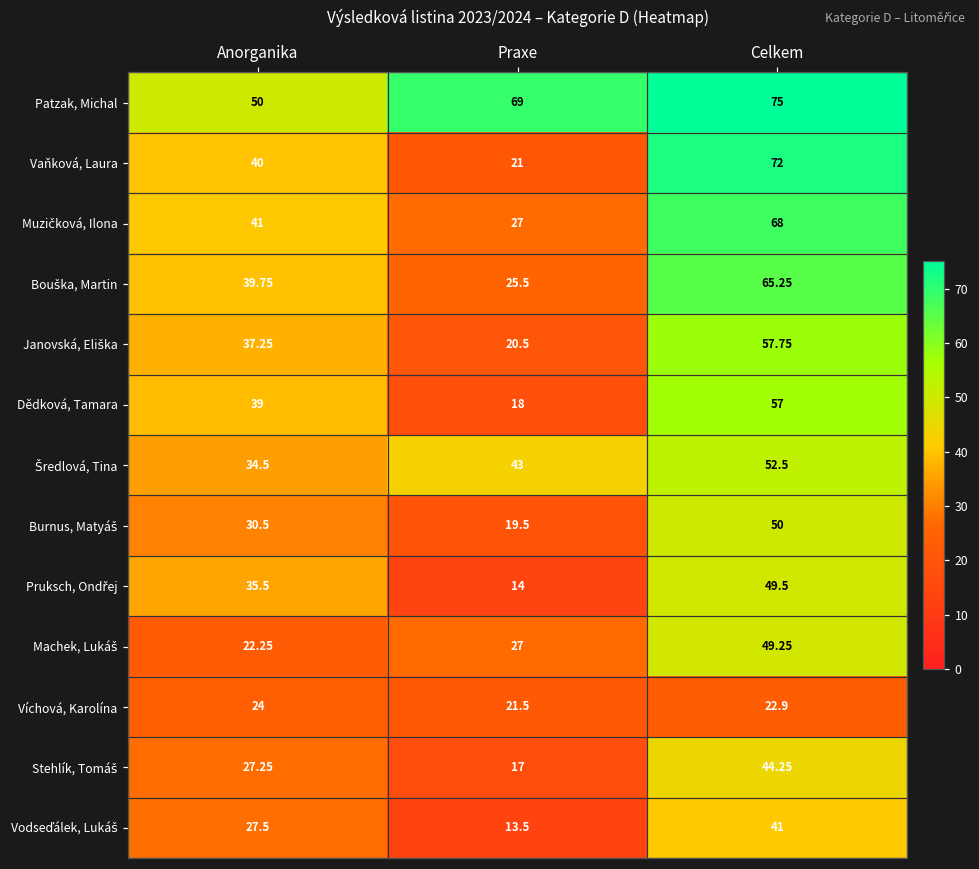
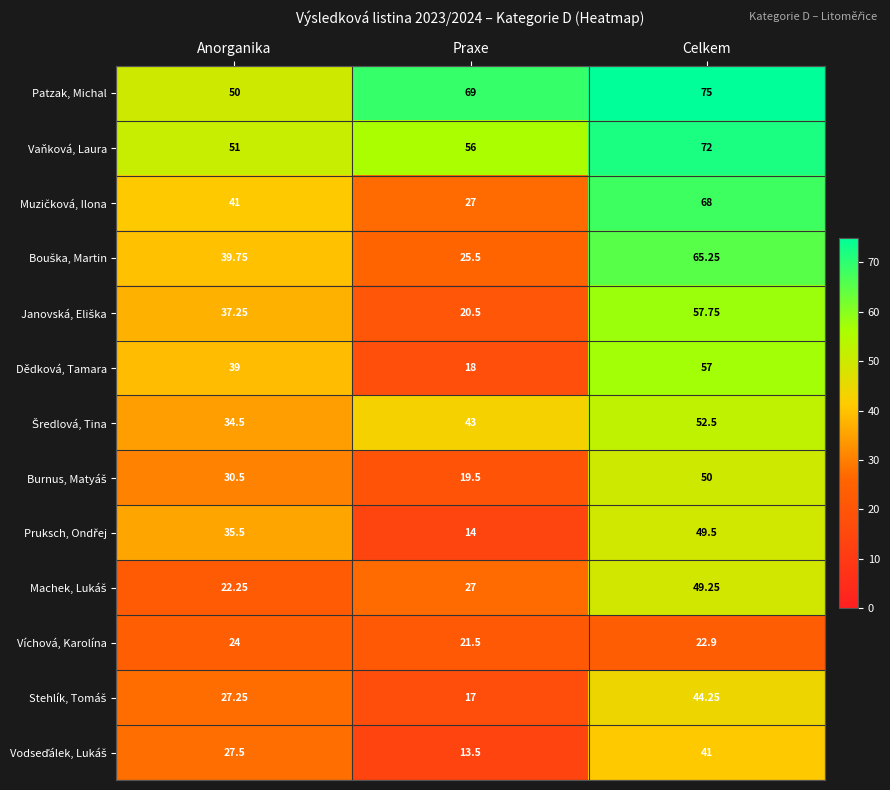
  {
    "Patzak, Michal": {
      "Anorganika": 50,
      "Praxe": 69,
      "Celkem": 75
    },
    "Vaňková, Laura": {
-     "Anorganika": 40,
-     "Praxe": 21,
+     "Anorganika": 51,
+     "Praxe": 56,
      "Celkem": 72
    },
    "Muzičková, Ilona": {
      "Anorganika": 41,
      "Praxe": 27,
      "Celkem": 68
    },
    "Bouška, Martin": {
      "Anorganika": 39.75,
      "Praxe": 25.5,
      "Celkem": 65.25
    },
    "Janovská, Eliška": {
      "Anorganika": 37.25,
      "Praxe": 20.5,
      "Celkem": 57.75
    },
    "Dědková, Tamara": {
      "Anorganika": 39,
      "Praxe": 18,
      "Celkem": 57
    },
    "Šredlová, Tina": {
      "Anorganika": 34.5,
      "Praxe": 43,
      "Celkem": 52.5
    },
    "Burnus, Matyáš": {
      "Anorganika": 30.5,
      "Praxe": 19.5,
      "Celkem": 50
    },
    "Pruksch, Ondřej": {
      "Anorganika": 35.5,
      "Praxe": 14,
      "Celkem": 49.5
    },
    "Machek, Lukáš": {
      "Anorganika": 22.25,
      "Praxe": 27,
      "Celkem": 49.25
    },
    "Víchová, Karolína": {
      "Anorganika": 24,
      "Praxe": 21.5,
      "Celkem": 22.9
    },
    "Stehlík, Tomáš": {
      "Anorganika": 27.25,
      "Praxe": 17,
      "Celkem": 44.25
    },
    "Vodseďálek, Lukáš": {
      "Anorganika": 27.5,
      "Praxe": 13.5,
      "Celkem": 41
    }
  }
